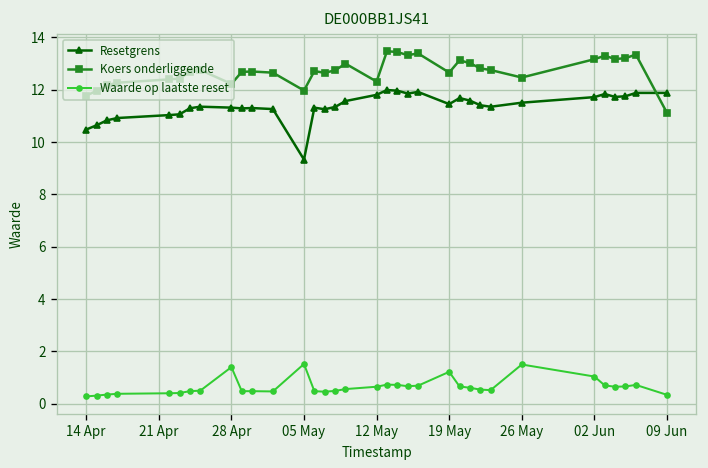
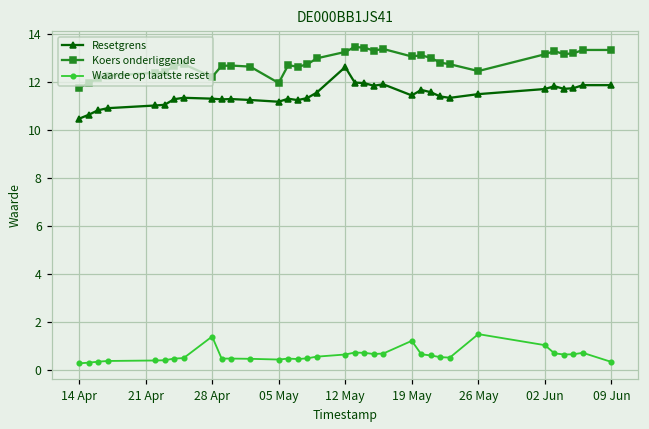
  {
    "Resetgrens": {
      "14 Apr": 10.5,
      "28 Apr": 11.3,
-     "05 May": 9.3,
-     "12 May": 11.8,
+     "05 May": 11.2,
+     "12 May": 12.6,
      "19 May": 11.5,
      "26 May": 11.5,
      "02 Jun": 11.7,
      "09 Jun": 11.9
    },
    "Koers onderliggende": {
      "05 May": 12.0,
-     "12 May": 12.3,
-     "19 May": 12.7,
+     "12 May": 13.3,
+     "19 May": 13.1,
      "26 May": 12.5,
      "02 Jun": 13.2,
-     "09 Jun": 11.1
+     "09 Jun": 13.4
    },
    "Waarde op laatste reset": {
      "14 Apr": 0.3,
      "28 Apr": 1.4,
-     "05 May": 1.5,
+     "05 May": 0.4,
      "12 May": 0.7,
      "19 May": 1.2,
      "26 May": 1.5,
      "02 Jun": 1.0,
      "09 Jun": 0.3
    }
  }
